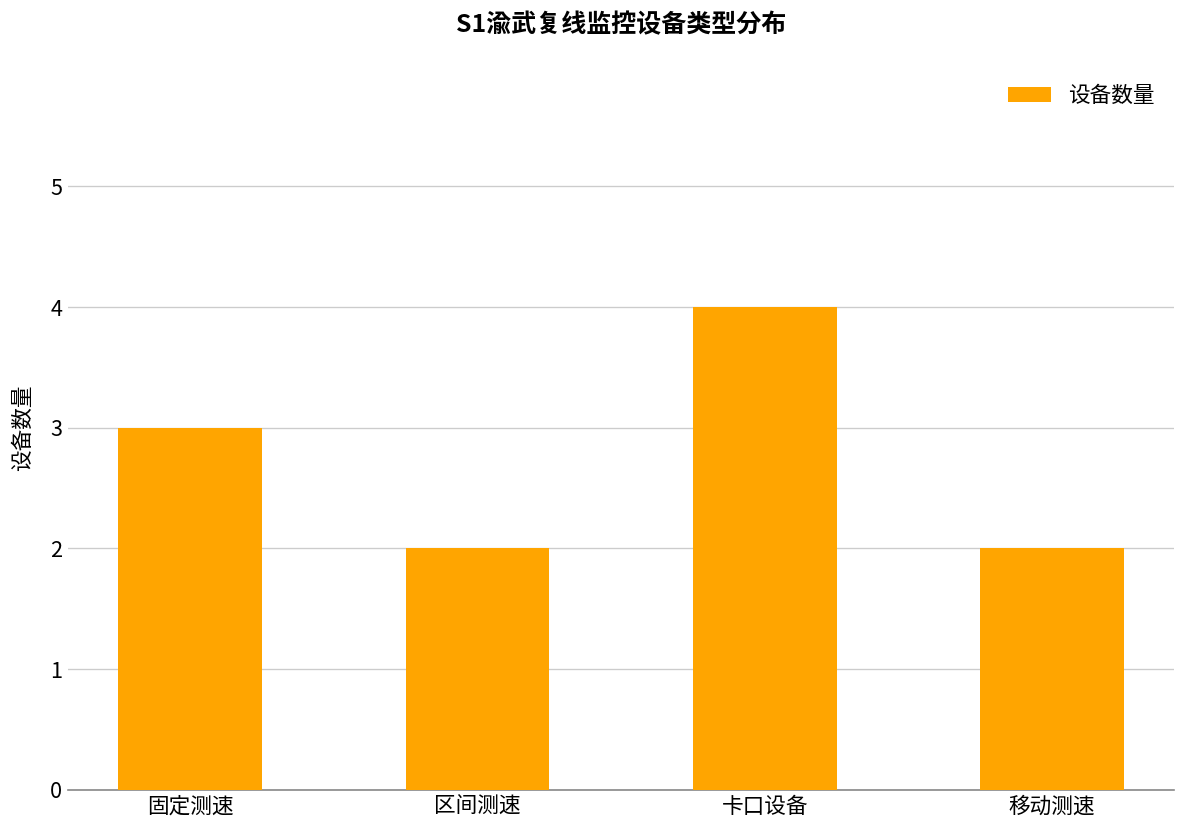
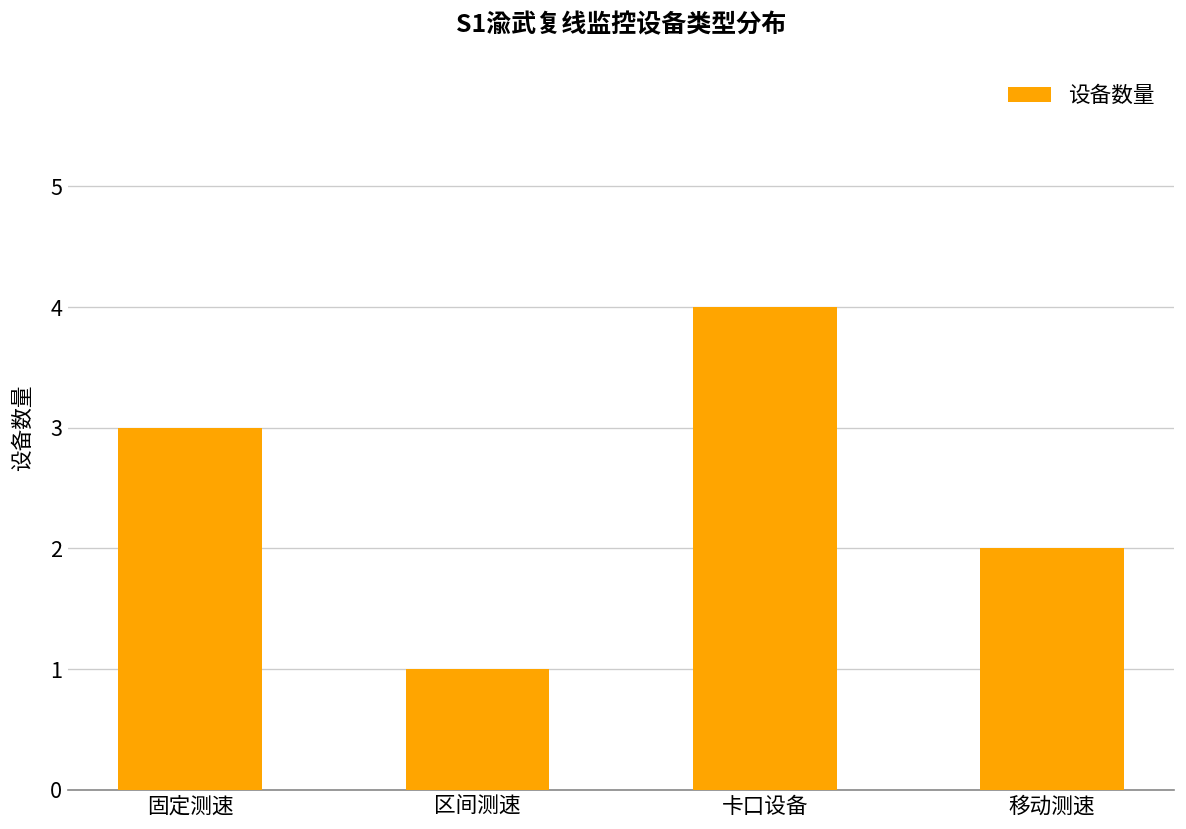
  {
    "固定测速": 3,
-   "区间测速": 2,
+   "区间测速": 1,
    "卡口设备": 4,
    "移动测速": 2
  }
